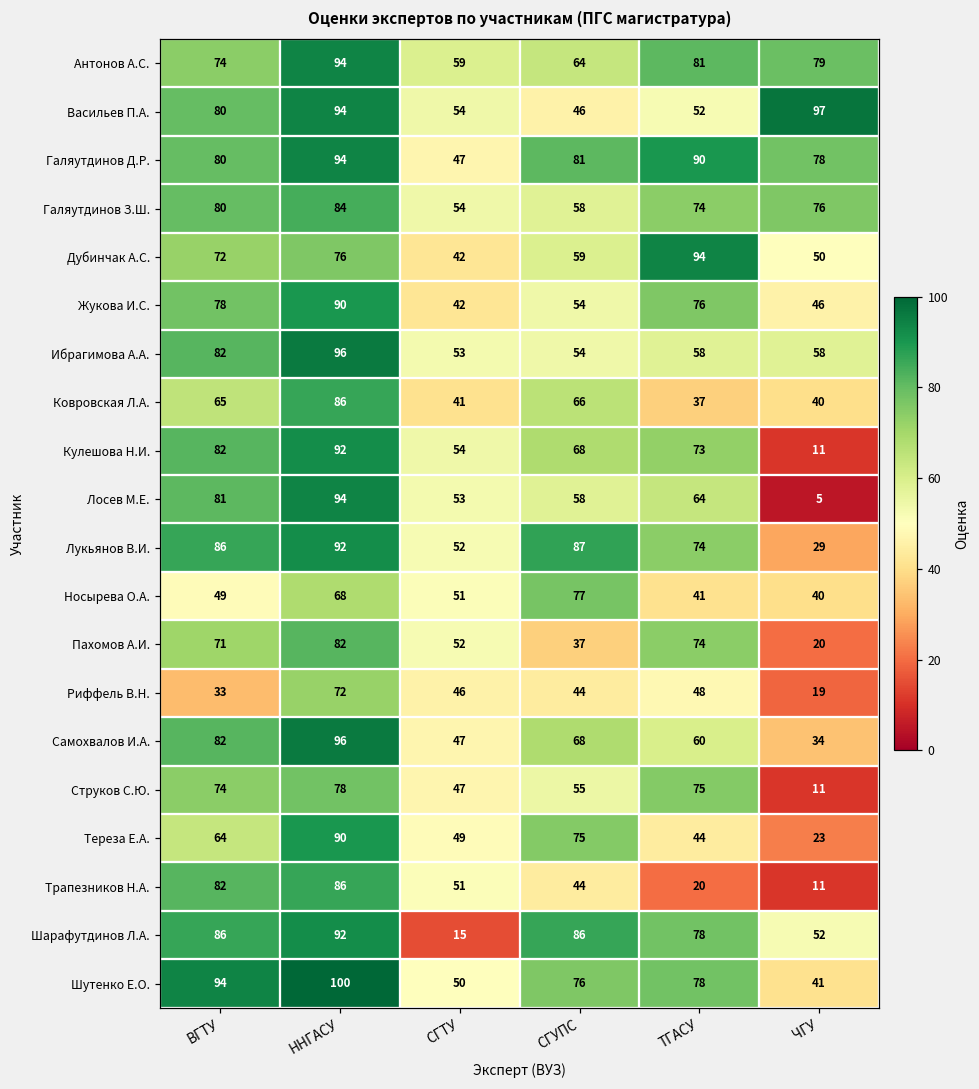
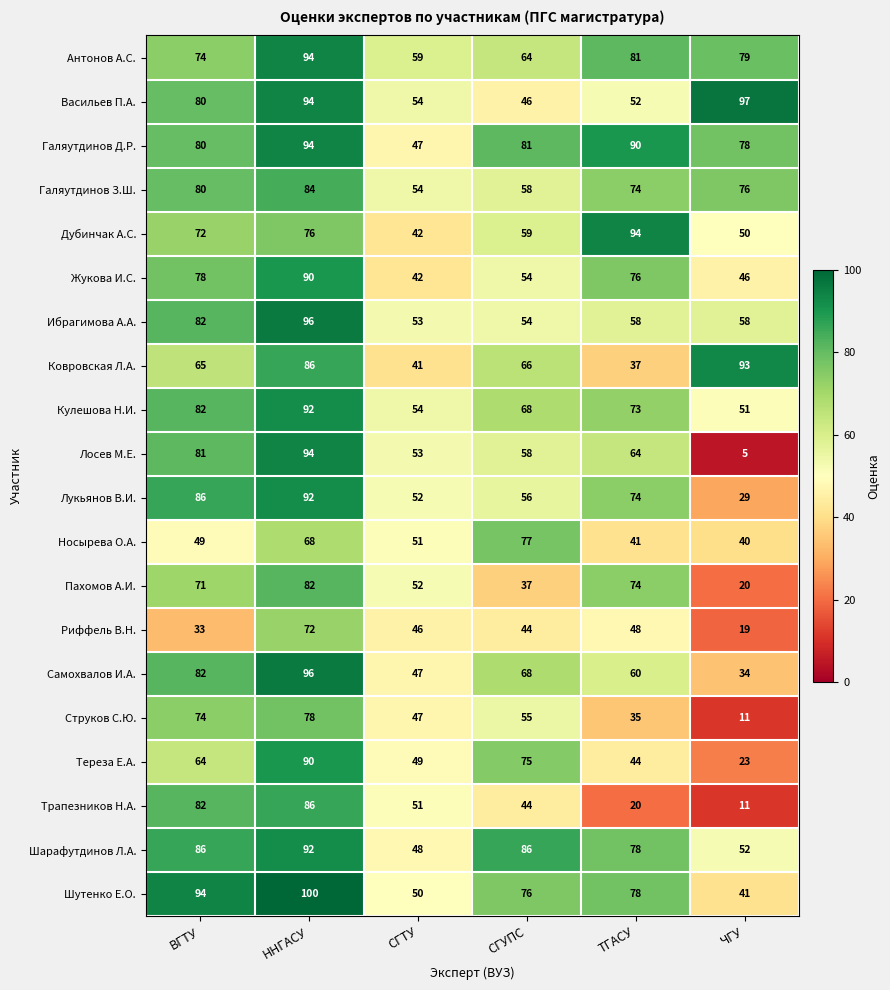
  {
    "Антонов А.С.": {
      "ВГТУ": 74,
      "ННГАСУ": 94,
      "СГТУ": 59,
      "СГУПС": 64,
      "ТГАСУ": 81,
      "ЧГУ": 79
    },
    "Васильев П.А.": {
      "ВГТУ": 80,
      "ННГАСУ": 94,
      "СГТУ": 54,
      "СГУПС": 46,
      "ТГАСУ": 52,
      "ЧГУ": 97
    },
    "Галяутдинов Д.Р.": {
      "ВГТУ": 80,
      "ННГАСУ": 94,
      "СГТУ": 47,
      "СГУПС": 81,
      "ТГАСУ": 90,
      "ЧГУ": 78
    },
    "Галяутдинов З.Ш.": {
      "ВГТУ": 80,
      "ННГАСУ": 84,
      "СГТУ": 54,
      "СГУПС": 58,
      "ТГАСУ": 74,
      "ЧГУ": 76
    },
    "Дубинчак А.С.": {
      "ВГТУ": 72,
      "ННГАСУ": 76,
      "СГТУ": 42,
      "СГУПС": 59,
      "ТГАСУ": 94,
      "ЧГУ": 50
    },
    "Жукова И.С.": {
      "ВГТУ": 78,
      "ННГАСУ": 90,
      "СГТУ": 42,
      "СГУПС": 54,
      "ТГАСУ": 76,
      "ЧГУ": 46
    },
    "Ибрагимова А.А.": {
      "ВГТУ": 82,
      "ННГАСУ": 96,
      "СГТУ": 53,
      "СГУПС": 54,
      "ТГАСУ": 58,
      "ЧГУ": 58
    },
    "Ковровская Л.А.": {
      "ВГТУ": 65,
      "ННГАСУ": 86,
      "СГТУ": 41,
      "СГУПС": 66,
      "ТГАСУ": 37,
-     "ЧГУ": 40
+     "ЧГУ": 93
    },
    "Кулешова Н.И.": {
      "ВГТУ": 82,
      "ННГАСУ": 92,
      "СГТУ": 54,
      "СГУПС": 68,
      "ТГАСУ": 73,
-     "ЧГУ": 11
+     "ЧГУ": 51
    },
    "Лосев М.Е.": {
      "ВГТУ": 81,
      "ННГАСУ": 94,
      "СГТУ": 53,
      "СГУПС": 58,
      "ТГАСУ": 64,
      "ЧГУ": 5
    },
    "Лукьянов В.И.": {
      "ВГТУ": 86,
      "ННГАСУ": 92,
      "СГТУ": 52,
-     "СГУПС": 87,
+     "СГУПС": 56,
      "ТГАСУ": 74,
      "ЧГУ": 29
    },
    "Носырева О.А.": {
      "ВГТУ": 49,
      "ННГАСУ": 68,
      "СГТУ": 51,
      "СГУПС": 77,
      "ТГАСУ": 41,
      "ЧГУ": 40
    },
    "Пахомов А.И.": {
      "ВГТУ": 71,
      "ННГАСУ": 82,
      "СГТУ": 52,
      "СГУПС": 37,
      "ТГАСУ": 74,
      "ЧГУ": 20
    },
    "Риффель В.Н.": {
      "ВГТУ": 33,
      "ННГАСУ": 72,
      "СГТУ": 46,
      "СГУПС": 44,
      "ТГАСУ": 48,
      "ЧГУ": 19
    },
    "Самохвалов И.А.": {
      "ВГТУ": 82,
      "ННГАСУ": 96,
      "СГТУ": 47,
      "СГУПС": 68,
      "ТГАСУ": 60,
      "ЧГУ": 34
    },
    "Струков С.Ю.": {
      "ВГТУ": 74,
      "ННГАСУ": 78,
      "СГТУ": 47,
      "СГУПС": 55,
-     "ТГАСУ": 75,
+     "ТГАСУ": 35,
      "ЧГУ": 11
    },
    "Тереза Е.А.": {
      "ВГТУ": 64,
      "ННГАСУ": 90,
      "СГТУ": 49,
      "СГУПС": 75,
      "ТГАСУ": 44,
      "ЧГУ": 23
    },
    "Трапезников Н.А.": {
      "ВГТУ": 82,
      "ННГАСУ": 86,
      "СГТУ": 51,
      "СГУПС": 44,
      "ТГАСУ": 20,
      "ЧГУ": 11
    },
    "Шарафутдинов Л.А.": {
      "ВГТУ": 86,
      "ННГАСУ": 92,
-     "СГТУ": 15,
+     "СГТУ": 48,
      "СГУПС": 86,
      "ТГАСУ": 78,
      "ЧГУ": 52
    },
    "Шутенко Е.О.": {
      "ВГТУ": 94,
      "ННГАСУ": 100,
      "СГТУ": 50,
      "СГУПС": 76,
      "ТГАСУ": 78,
      "ЧГУ": 41
    }
  }
